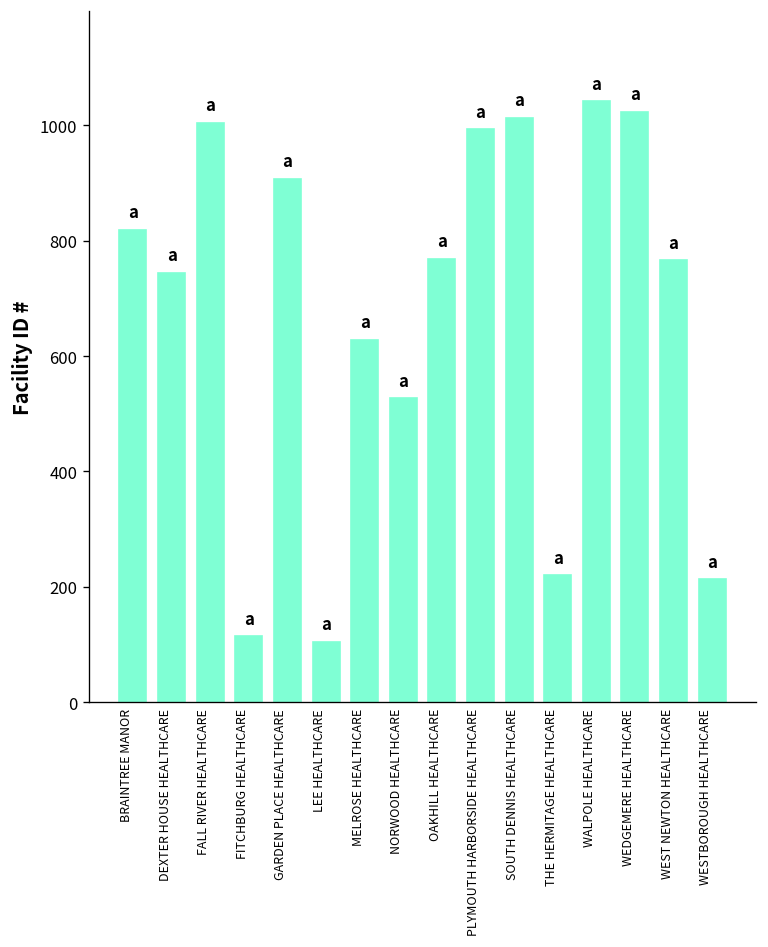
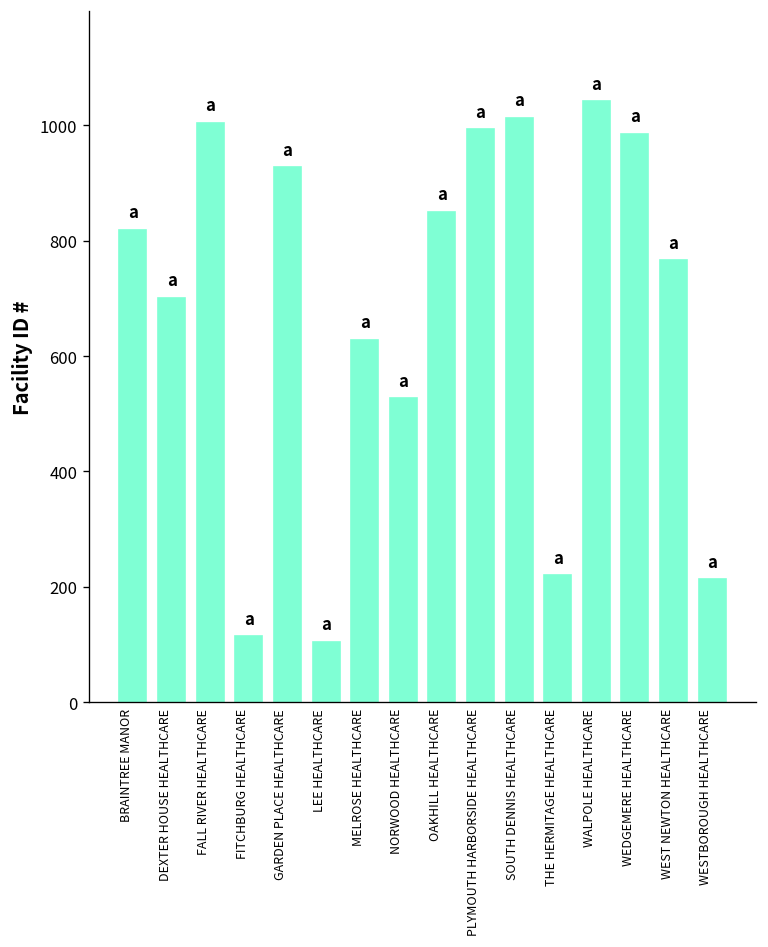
  {
    "BRAINTREE MANOR": 820,
-   "DEXTER HOUSE HEALTHCARE": 740,
+   "DEXTER HOUSE HEALTHCARE": 700,
    "FALL RIVER HEALTHCARE": 1000,
    "FITCHBURG HEALTHCARE": 110,
-   "GARDEN PLACE HEALTHCARE": 910,
+   "GARDEN PLACE HEALTHCARE": 930,
    "LEE HEALTHCARE": 110,
    "MELROSE HEALTHCARE": 630,
    "NORWOOD HEALTHCARE": 530,
-   "OAKHILL HEALTHCARE": 770,
+   "OAKHILL HEALTHCARE": 850,
    "PLYMOUTH HARBORSIDE HEALTHCARE": 990,
    "SOUTH DENNIS HEALTHCARE": 1010,
    "THE HERMITAGE HEALTHCARE": 220,
    "WALPOLE HEALTHCARE": 1040,
-   "WEDGEMERE HEALTHCARE": 1020,
+   "WEDGEMERE HEALTHCARE": 990,
    "WEST NEWTON HEALTHCARE": 770,
    "WESTBOROUGH HEALTHCARE": 210
  }
